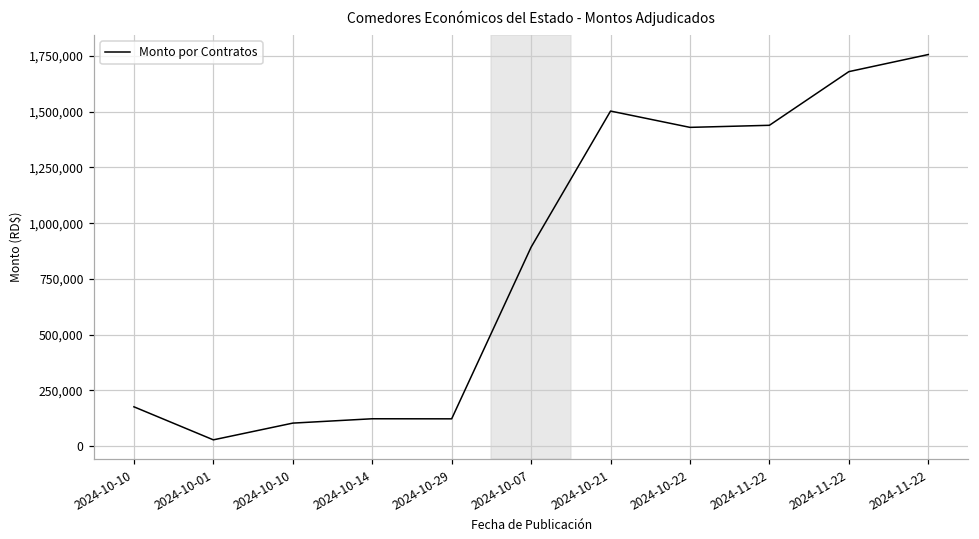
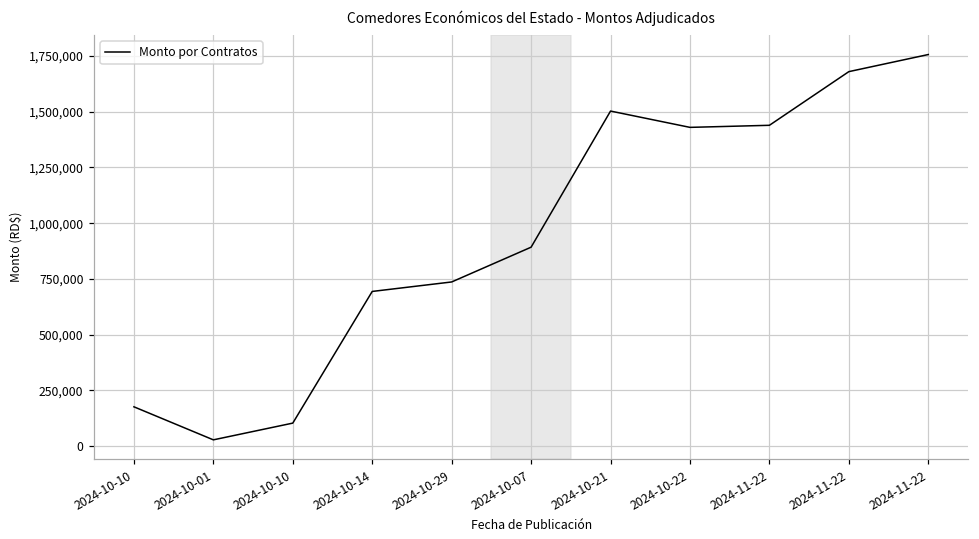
  {
    "2024-10-01": "30,000",
-   "2024-10-14": "120,000",
-   "2024-10-29": "120,000",
+   "2024-10-14": "690,000",
+   "2024-10-29": "740,000",
    "2024-10-07": "890,000",
    "2024-10-21": "1,500,000",
    "2024-10-22": "1,430,000"
  }
